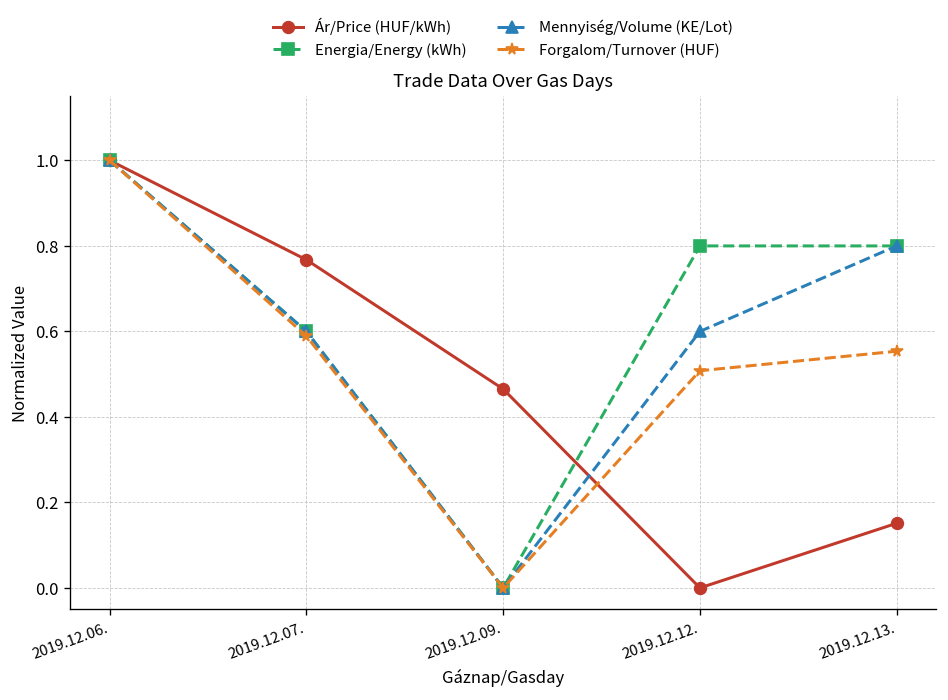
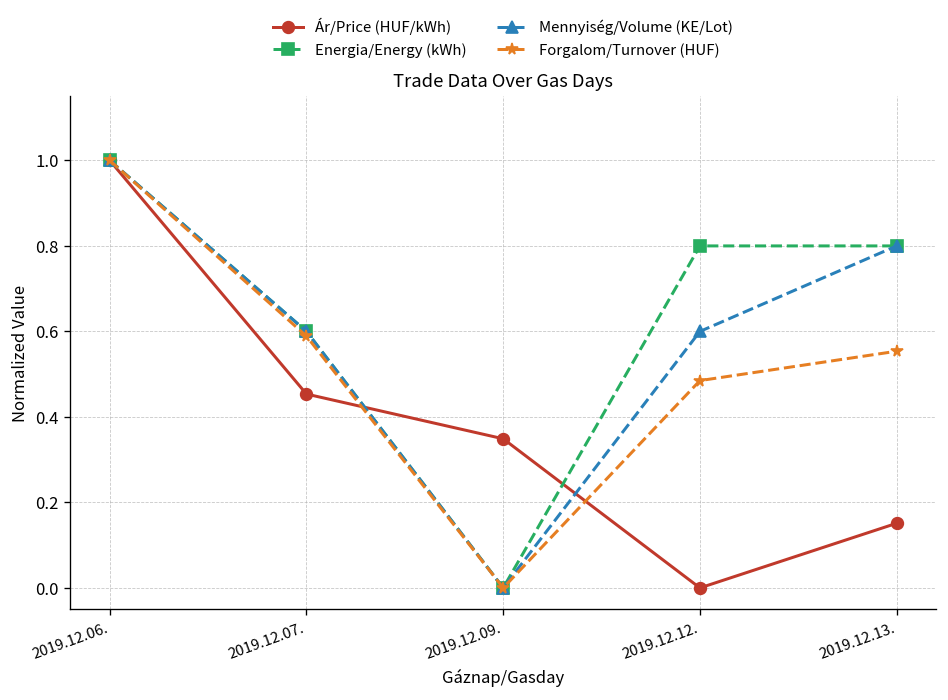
  {
    "Ár/Price (HUF/kWh)": {
-     "2019.12.07.": 0.77,
-     "2019.12.09.": 0.47,
+     "2019.12.07.": 0.45,
+     "2019.12.09.": 0.35,
      "2019.12.12.": 0.00,
      "2019.12.13.": 0.15
    },
    "Energia/Energy (kWh)": {
      "2019.12.12.": 0.80
    },
    "Mennyiség/Volume (KE/Lot)": {
      "2019.12.12.": 0.60
    },
    "Forgalom/Turnover (HUF)": {
      "2019.12.07.": 0.59,
-     "2019.12.12.": 0.51,
+     "2019.12.12.": 0.48,
      "2019.12.13.": 0.55
    }
  }
